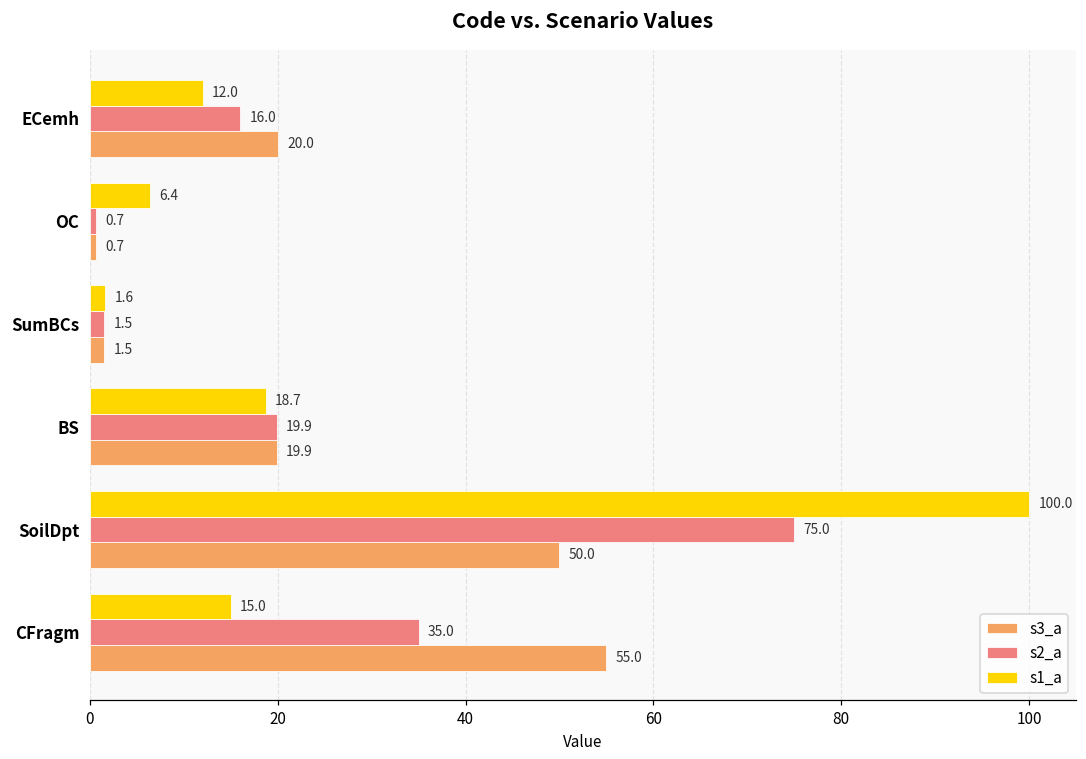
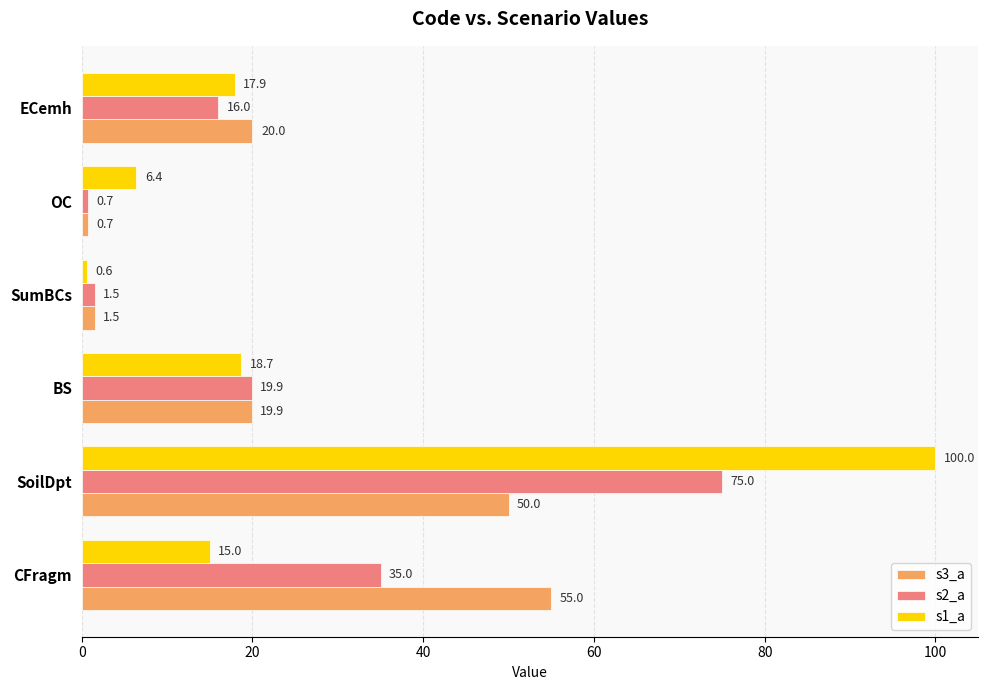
  {
    "s1_a": {
-     "ECemh": 12.0,
+     "ECemh": 17.9,
      "OC": 6.4,
-     "SumBCs": 1.6,
+     "SumBCs": 0.6,
      "BS": 18.7,
      "SoilDpt": 100.0,
      "CFragm": 15.0
    }
  }
